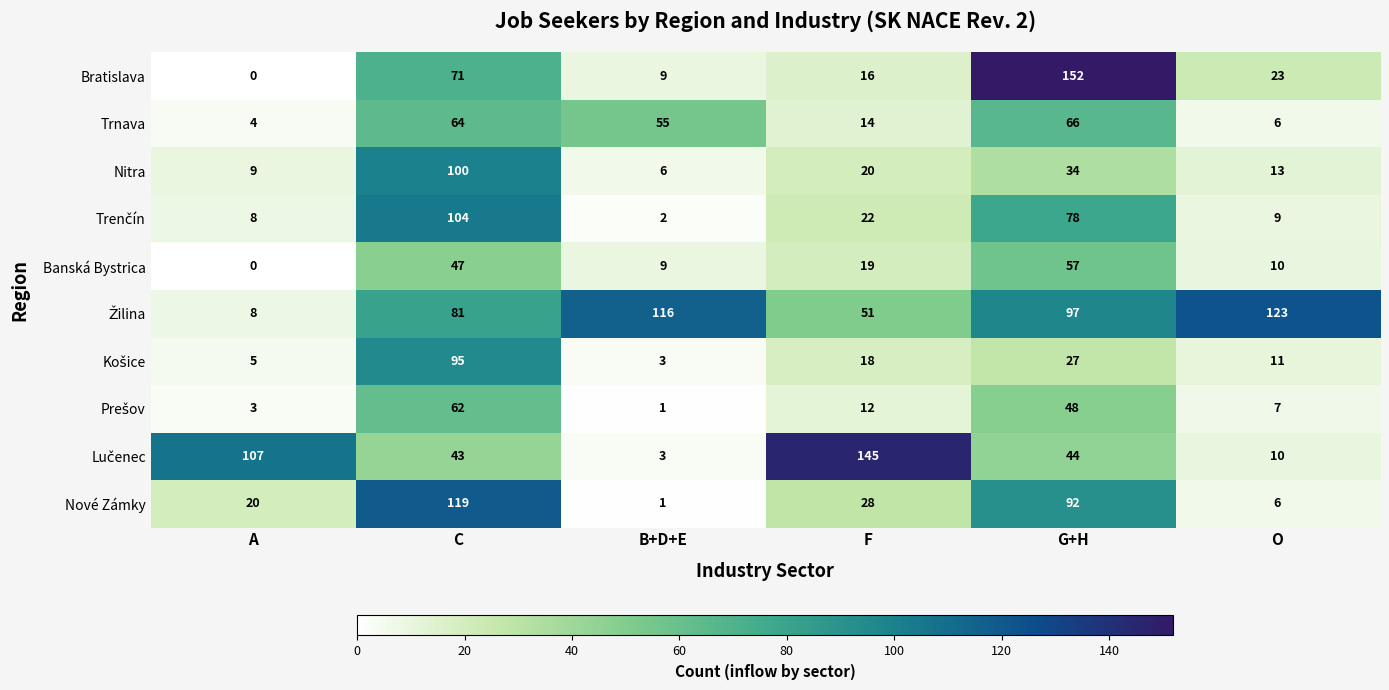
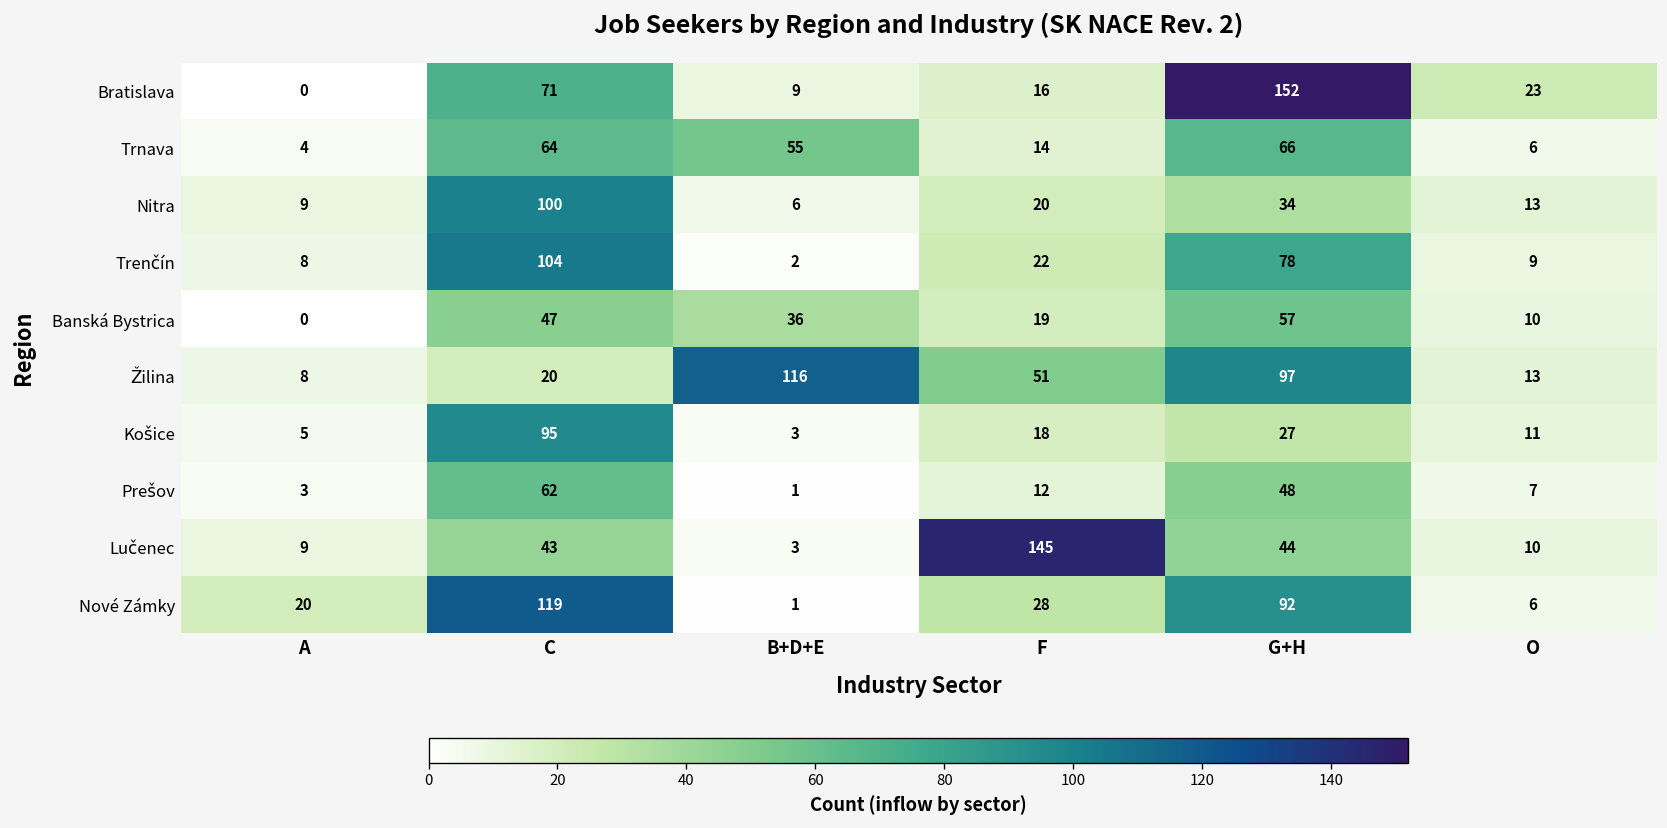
  {
    "Bratislava": {
      "A": 0,
      "C": 71,
      "B+D+E": 9,
      "F": 16,
      "G+H": 152,
      "O": 23
    },
    "Trnava": {
      "A": 4,
      "C": 64,
      "B+D+E": 55,
      "F": 14,
      "G+H": 66,
      "O": 6
    },
    "Nitra": {
      "A": 9,
      "C": 100,
      "B+D+E": 6,
      "F": 20,
      "G+H": 34,
      "O": 13
    },
    "Trenčín": {
      "A": 8,
      "C": 104,
      "B+D+E": 2,
      "F": 22,
      "G+H": 78,
      "O": 9
    },
    "Banská Bystrica": {
      "A": 0,
      "C": 47,
-     "B+D+E": 9,
+     "B+D+E": 36,
      "F": 19,
      "G+H": 57,
      "O": 10
    },
    "Žilina": {
      "A": 8,
-     "C": 81,
+     "C": 20,
      "B+D+E": 116,
      "F": 51,
      "G+H": 97,
-     "O": 123
+     "O": 13
    },
    "Košice": {
      "A": 5,
      "C": 95,
      "B+D+E": 3,
      "F": 18,
      "G+H": 27,
      "O": 11
    },
    "Prešov": {
      "A": 3,
      "C": 62,
      "B+D+E": 1,
      "F": 12,
      "G+H": 48,
      "O": 7
    },
    "Lučenec": {
-     "A": 107,
+     "A": 9,
      "C": 43,
      "B+D+E": 3,
      "F": 145,
      "G+H": 44,
      "O": 10
    },
    "Nové Zámky": {
      "A": 20,
      "C": 119,
      "B+D+E": 1,
      "F": 28,
      "G+H": 92,
      "O": 6
    }
  }
